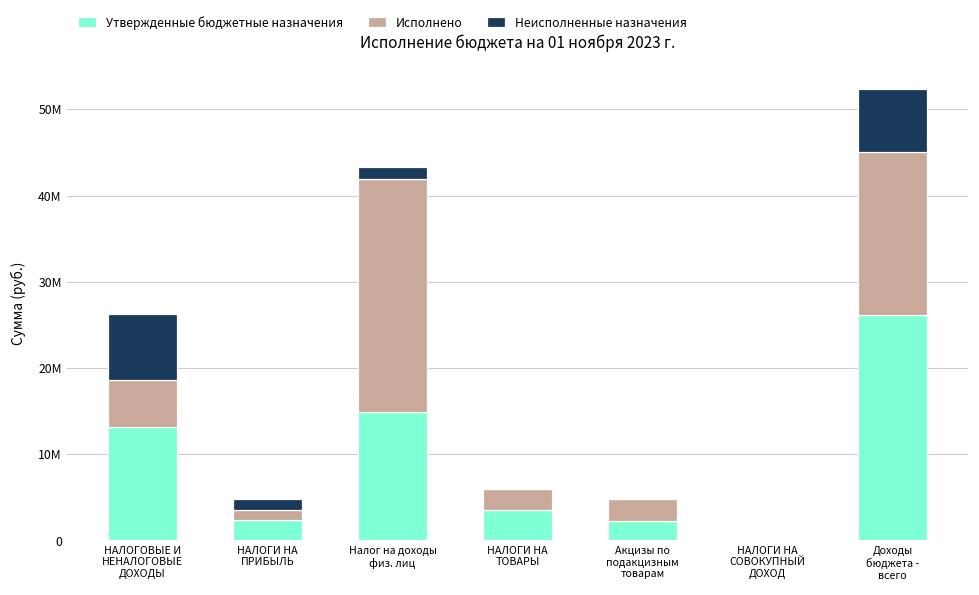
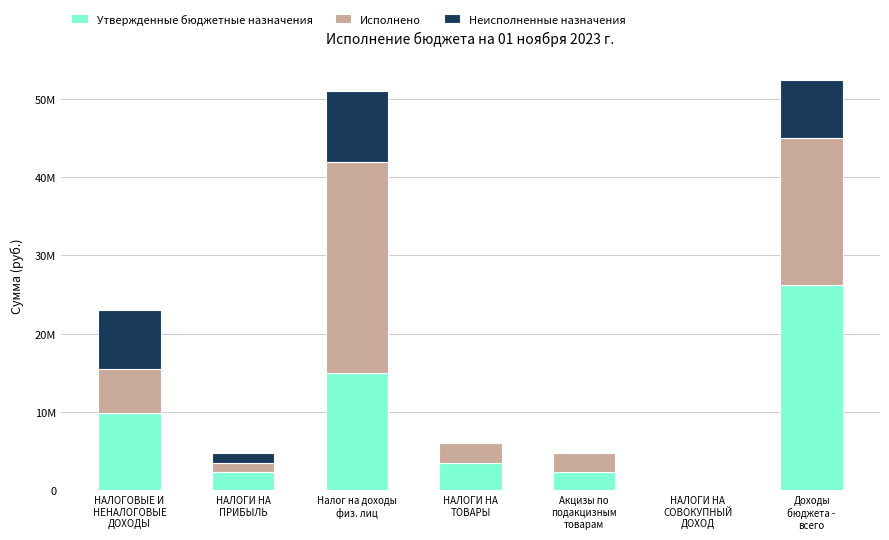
  {
    "Утвержденные бюджетные назначения": {
-     "НАЛОГОВЫЕ И НЕНАЛОГОВЫЕ ДОХОДЫ": 13000000,
+     "НАЛОГОВЫЕ И НЕНАЛОГОВЫЕ ДОХОДЫ": 10000000,
      "НАЛОГИ НА ПРИБЫЛЬ": 2000000,
      "Налог на доходы физ. лиц": 15000000,
      "НАЛОГИ НА ТОВАРЫ": 4000000,
      "Акцизы по подакцизным товарам": 2000000,
      "Доходы бюджета - всего": 26000000
    },
    "Исполнено": {
      "НАЛОГОВЫЕ И НЕНАЛОГОВЫЕ ДОХОДЫ": 6000000,
      "НАЛОГИ НА ПРИБЫЛЬ": 1000000,
      "Налог на доходы физ. лиц": 27000000,
      "НАЛОГИ НА ТОВАРЫ": 2000000,
      "Акцизы по подакцизным товарам": 2000000,
      "Доходы бюджета - всего": 19000000
    },
    "Неисполненные назначения": {
      "НАЛОГОВЫЕ И НЕНАЛОГОВЫЕ ДОХОДЫ": 8000000,
      "НАЛОГИ НА ПРИБЫЛЬ": 1000000,
-     "Налог на доходы физ. лиц": 1000000,
+     "Налог на доходы физ. лиц": 9000000,
      "НАЛОГИ НА ТОВАРЫ": 0,
      "Акцизы по подакцизным товарам": 0,
      "Доходы бюджета - всего": 7000000
    }
  }
